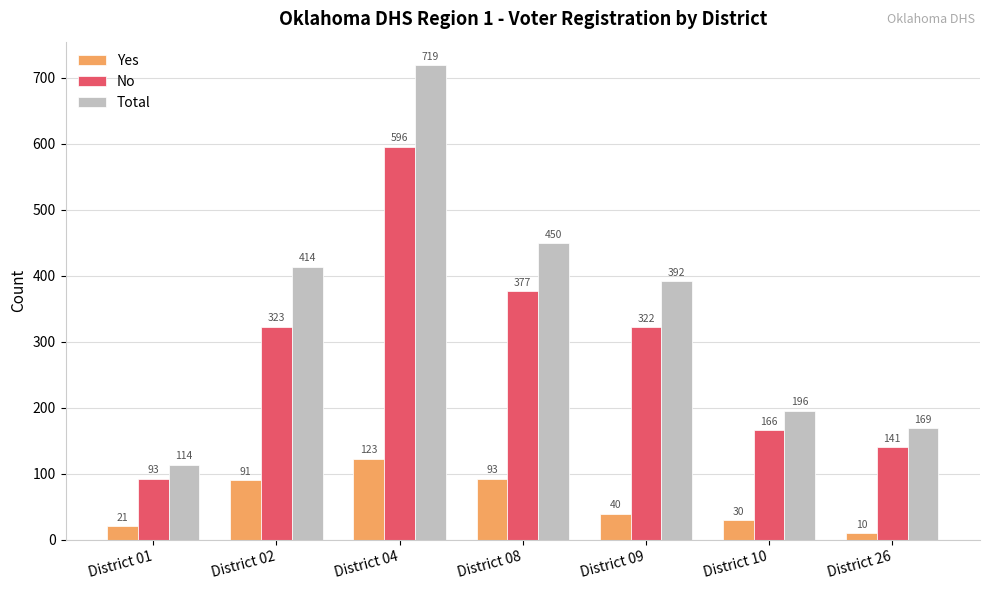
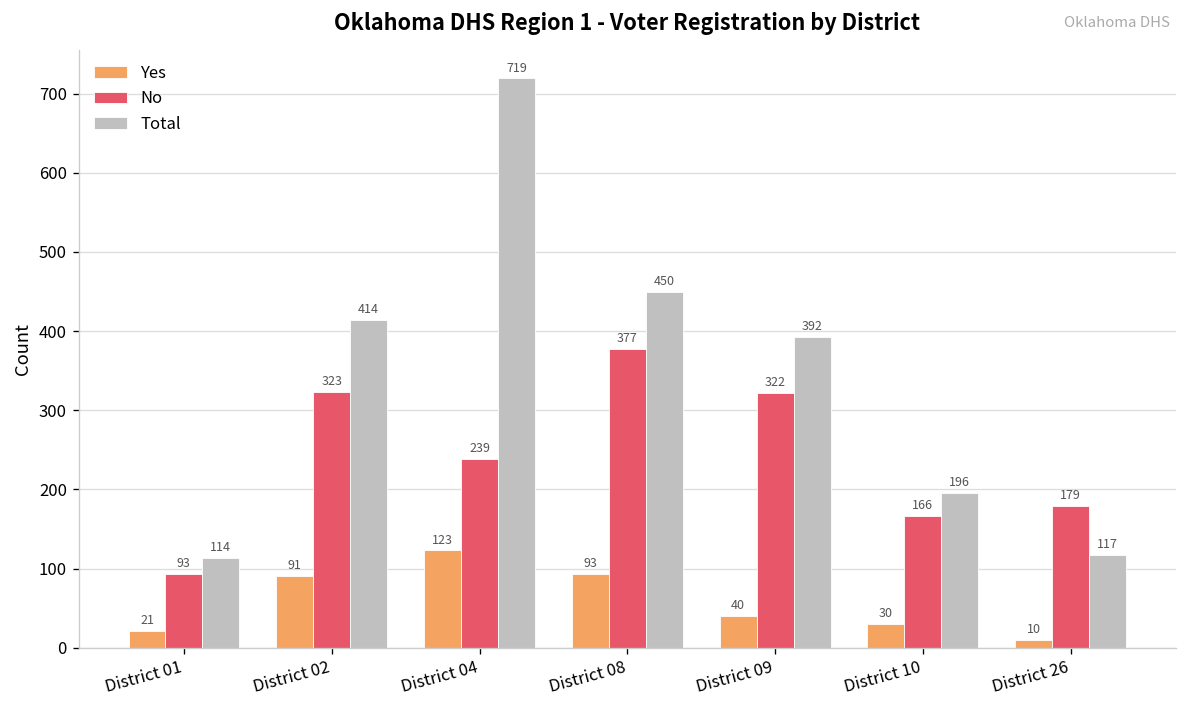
  {
    "Yes": {
      "District 01": 21,
      "District 02": 91,
      "District 04": 123,
      "District 08": 93,
      "District 09": 40,
      "District 10": 30,
      "District 26": 10
    },
    "No": {
      "District 01": 93,
      "District 02": 323,
-     "District 04": 596,
+     "District 04": 239,
      "District 08": 377,
      "District 09": 322,
      "District 10": 166,
-     "District 26": 141
+     "District 26": 179
    },
    "Total": {
      "District 01": 114,
      "District 02": 414,
      "District 04": 719,
      "District 08": 450,
      "District 09": 392,
      "District 10": 196,
-     "District 26": 169
+     "District 26": 117
    }
  }
